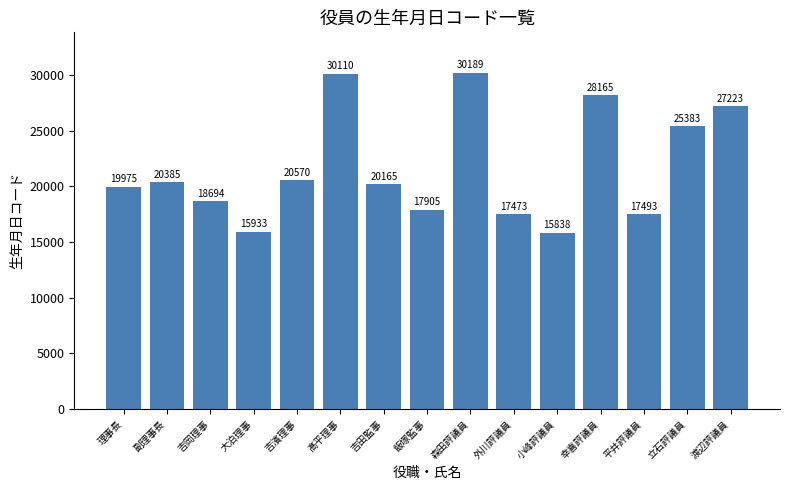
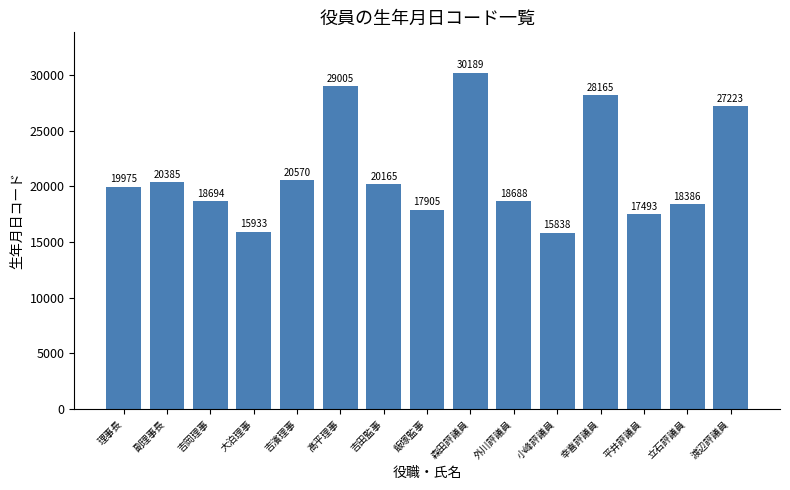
  {
    "理事長": 19975,
    "副理事長": 20385,
    "吉岡理事": 18694,
    "大泊理事": 15933,
    "吉濱理事": 20570,
-   "髙平理事": 30110,
+   "髙平理事": 29005,
    "吉田監事": 20165,
    "飯塚監事": 17905,
    "森田評議員": 30189,
-   "外川評議員": 17473,
+   "外川評議員": 18688,
    "小峰評議員": 15838,
    "幸喜評議員": 28165,
    "平井評議員": 17493,
-   "立石評議員": 25383,
+   "立石評議員": 18386,
    "渡辺評議員": 27223
  }
